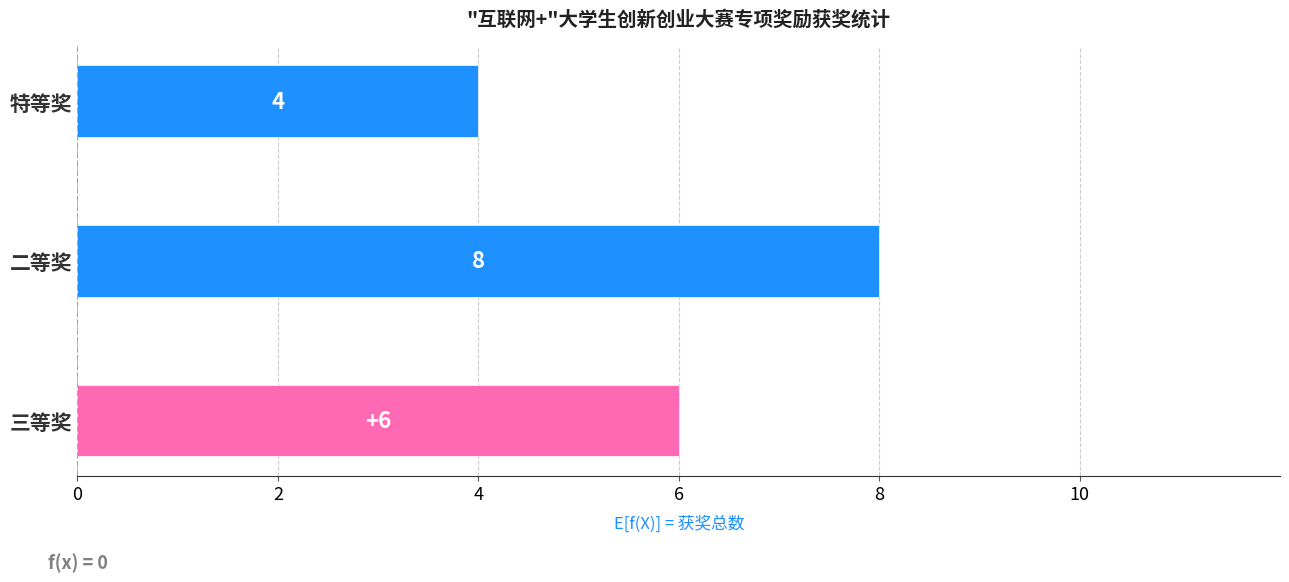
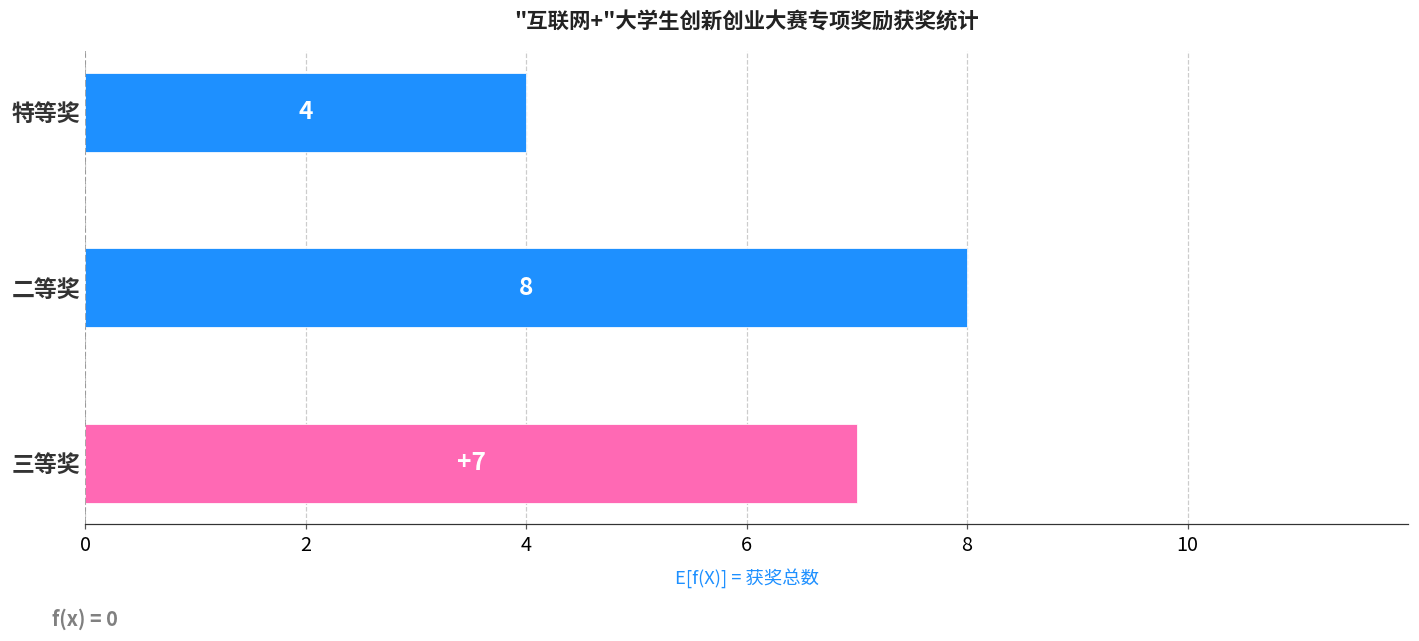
  {
    "特等奖": "4",
    "二等奖": "8",
-   "三等奖": "+6"
+   "三等奖": "+7"
  }
